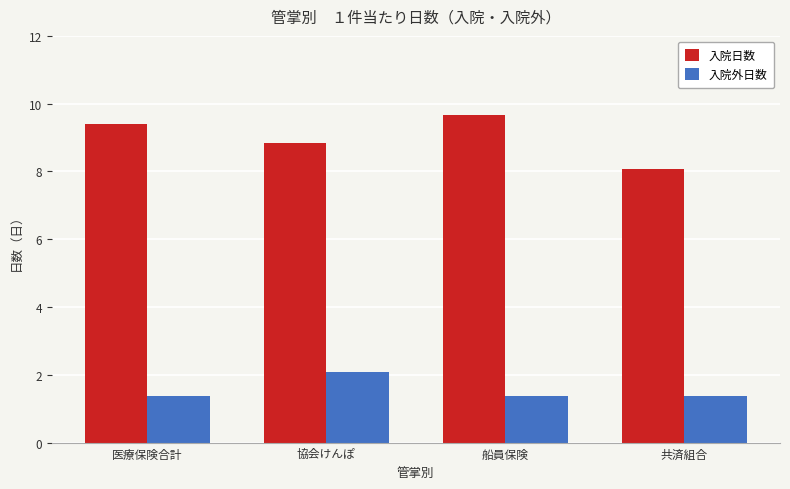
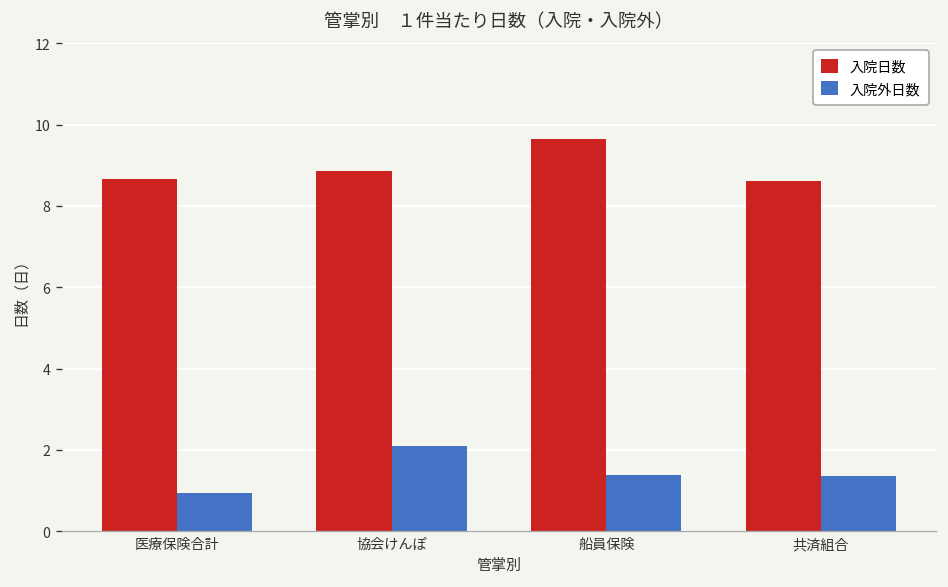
  {
    "入院日数": {
-     "医療保険合計": 9.4,
+     "医療保険合計": 8.7,
      "協会けんぽ": 8.8,
      "船員保険": 9.7,
-     "共済組合": 8.1
+     "共済組合": 8.6
    },
    "入院外日数": {
-     "医療保険合計": 1.4,
+     "医療保険合計": 1.0,
      "協会けんぽ": 2.1,
      "船員保険": 1.4,
      "共済組合": 1.4
    }
  }
